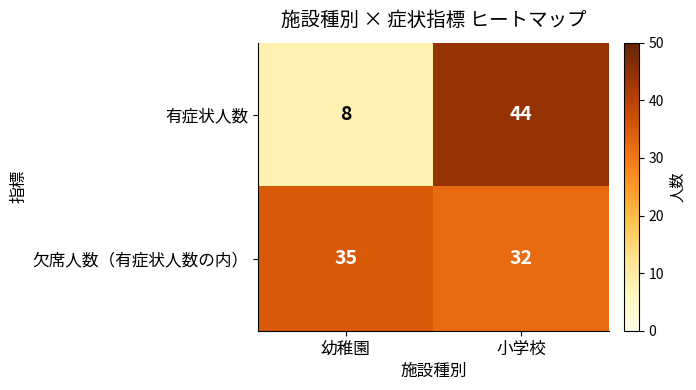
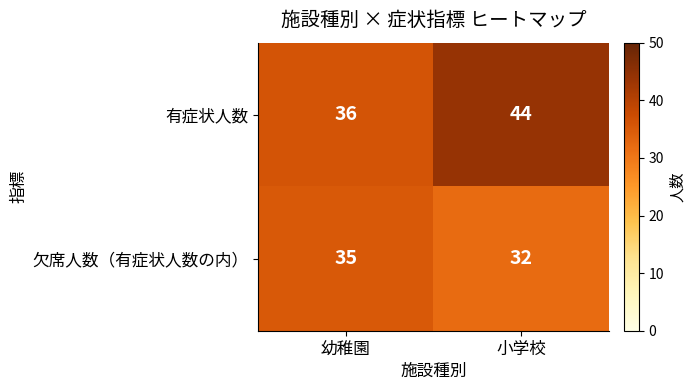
  {
    "有症状人数": {
-     "幼稚園": 8,
+     "幼稚園": 36,
      "小学校": 44
    },
    "欠席人数（有症状人数の内）": {
      "幼稚園": 35,
      "小学校": 32
    }
  }
